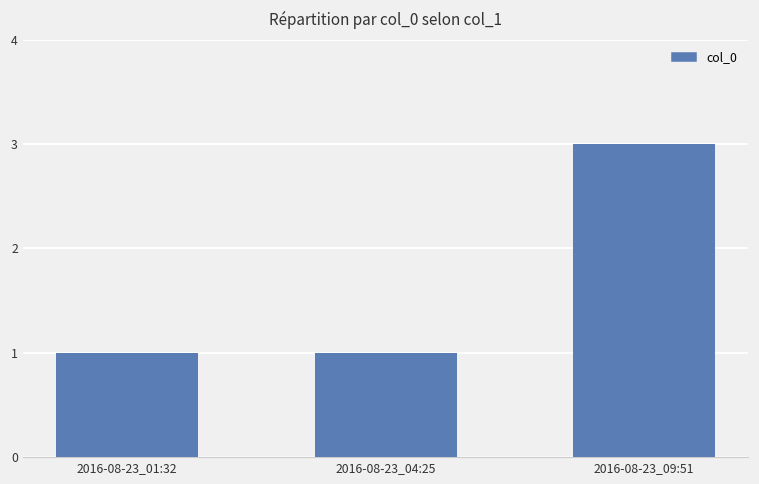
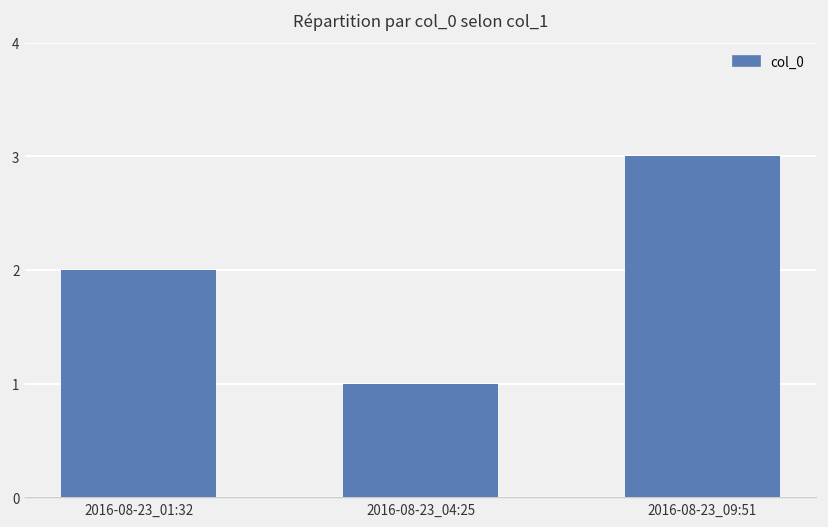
  {
-   "2016-08-23_01:32": 1,
+   "2016-08-23_01:32": 2,
    "2016-08-23_04:25": 1,
    "2016-08-23_09:51": 3
  }
